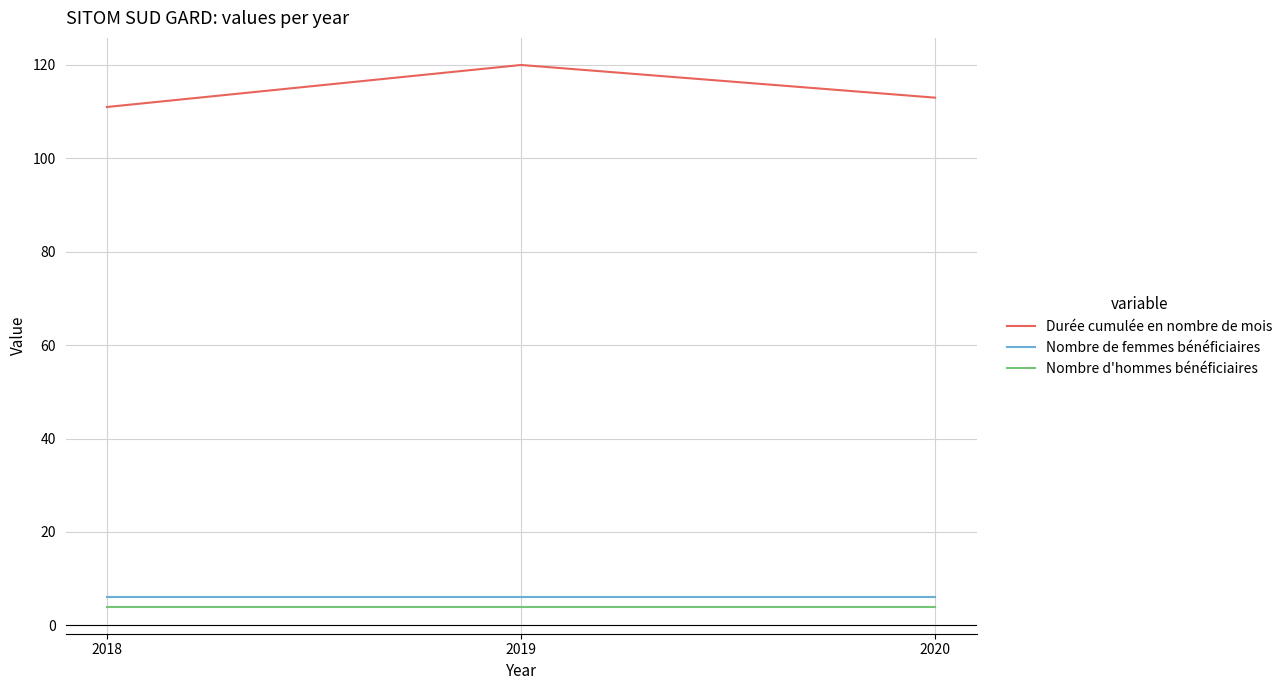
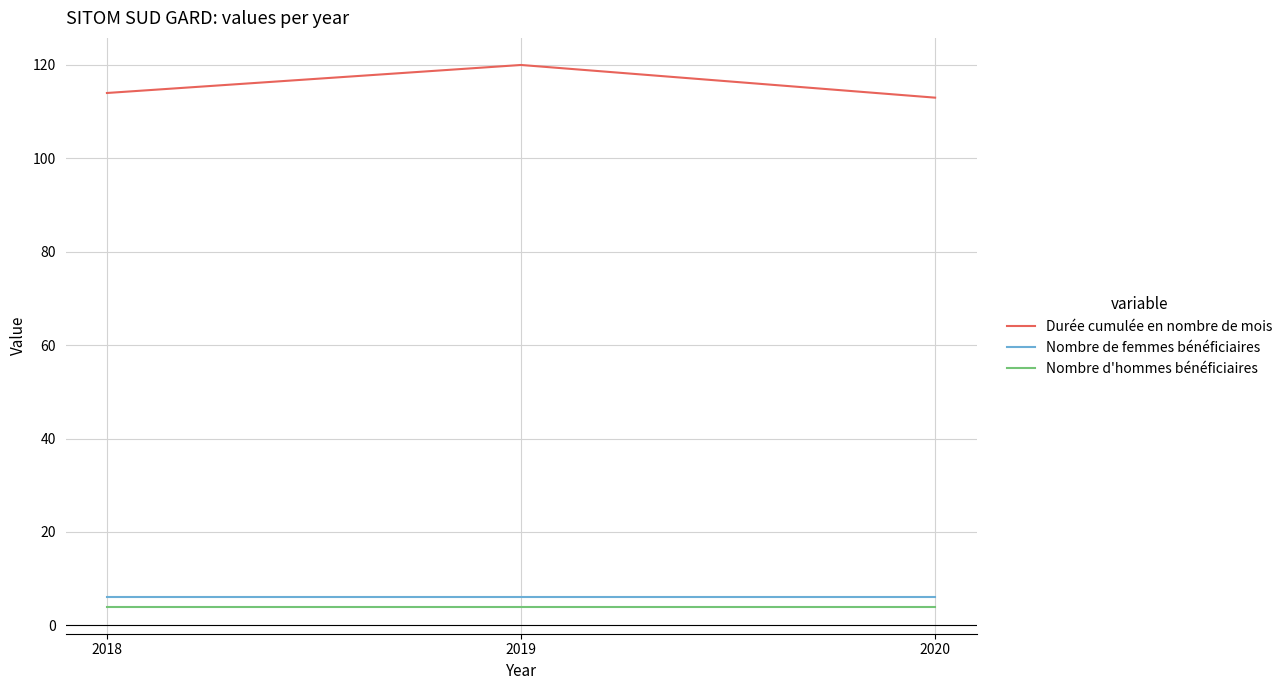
  {
    "Durée cumulée en nombre de mois": {
-     "2018": 111,
+     "2018": 114,
      "2019": 120,
      "2020": 113
    },
    "Nombre de femmes bénéficiaires": {
      "2018": 6,
      "2019": 6,
      "2020": 6
    },
    "Nombre d'hommes bénéficiaires": {
      "2018": 4,
      "2019": 4,
      "2020": 4
    }
  }
